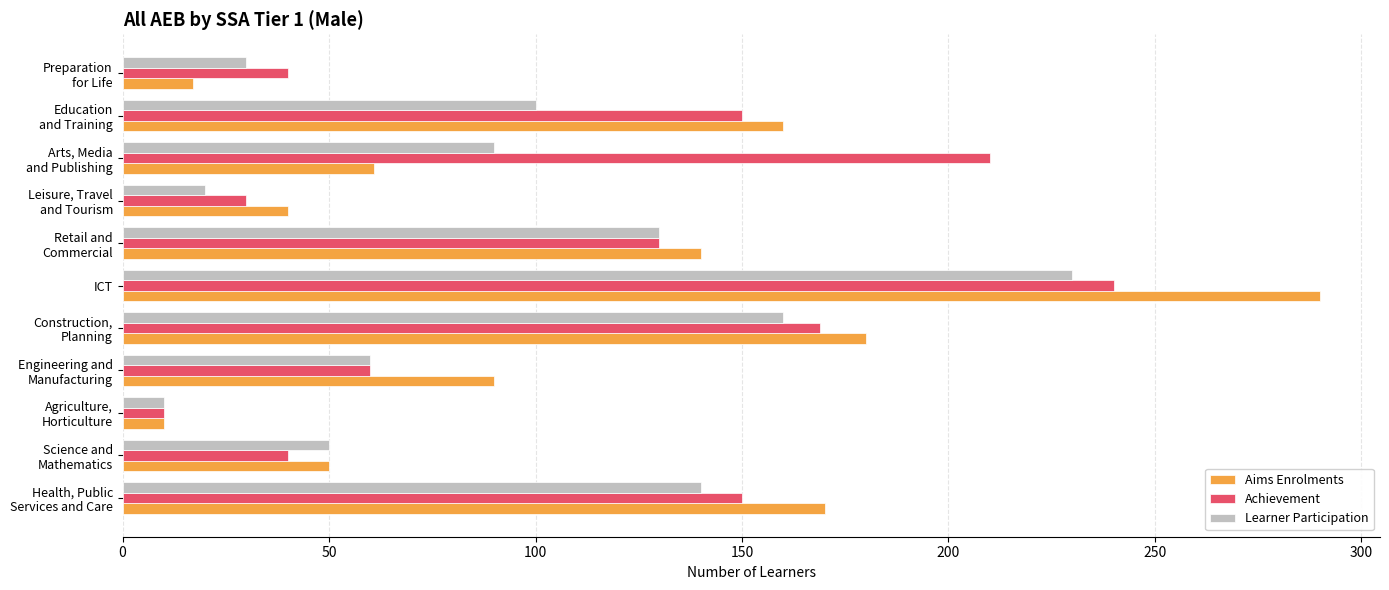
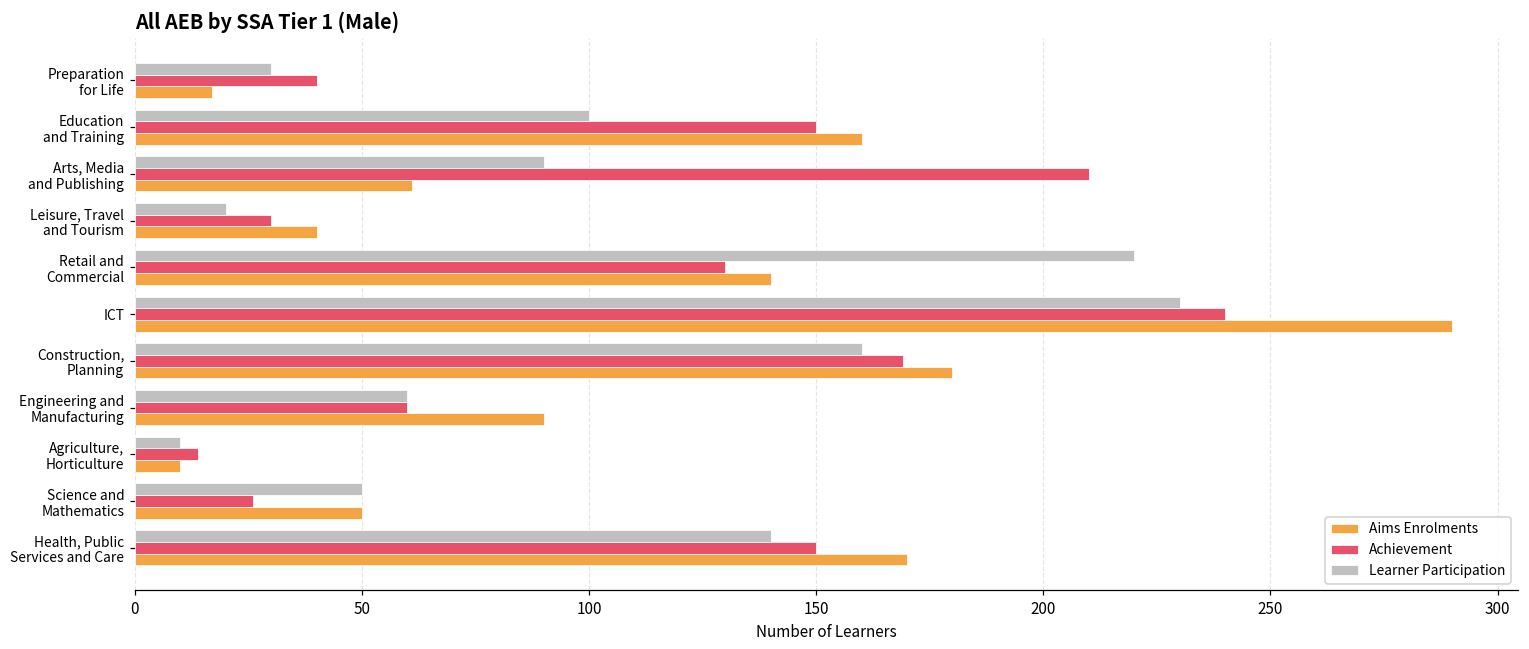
  {
    "Aims Enrolments": {
      "Preparation for Life": 17,
      "Education and Training": 160,
      "Arts, Media and Publishing": 61,
      "Leisure, Travel and Tourism": 40,
      "Retail and Commercial": 140,
      "ICT": 290,
      "Construction, Planning": 180,
      "Engineering and Manufacturing": 90,
      "Agriculture, Horticulture": 10,
      "Science and Mathematics": 50,
      "Health, Public Services and Care": 170
    },
    "Achievement": {
      "Preparation for Life": 40,
      "Education and Training": 150,
      "Arts, Media and Publishing": 210,
      "Leisure, Travel and Tourism": 30,
      "Retail and Commercial": 130,
      "ICT": 240,
      "Construction, Planning": 169,
      "Engineering and Manufacturing": 60,
-     "Agriculture, Horticulture": 10,
-     "Science and Mathematics": 40,
+     "Agriculture, Horticulture": 14,
+     "Science and Mathematics": 26,
      "Health, Public Services and Care": 150
    },
    "Learner Participation": {
      "Preparation for Life": 30,
      "Education and Training": 100,
      "Arts, Media and Publishing": 90,
      "Leisure, Travel and Tourism": 20,
-     "Retail and Commercial": 130,
+     "Retail and Commercial": 220,
      "ICT": 230,
      "Construction, Planning": 160,
      "Engineering and Manufacturing": 60,
      "Agriculture, Horticulture": 10,
      "Science and Mathematics": 50,
      "Health, Public Services and Care": 140
    }
  }
